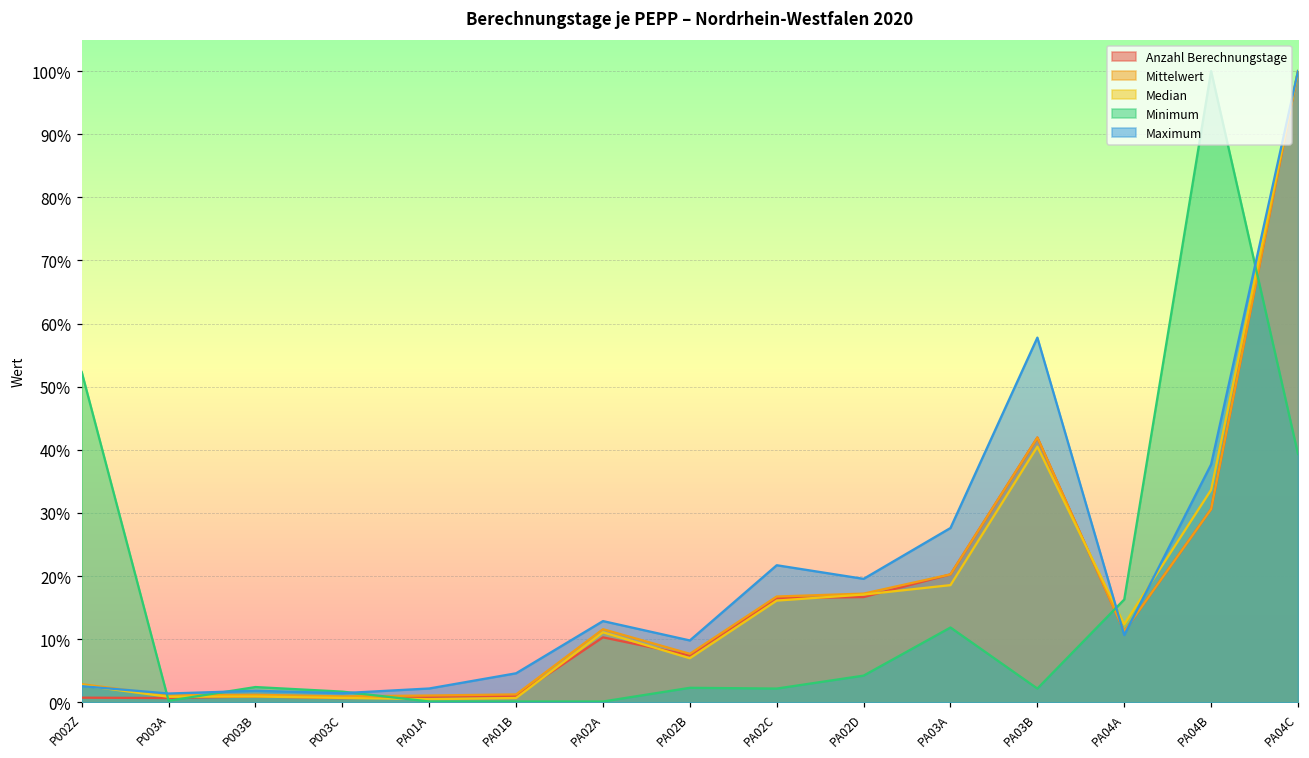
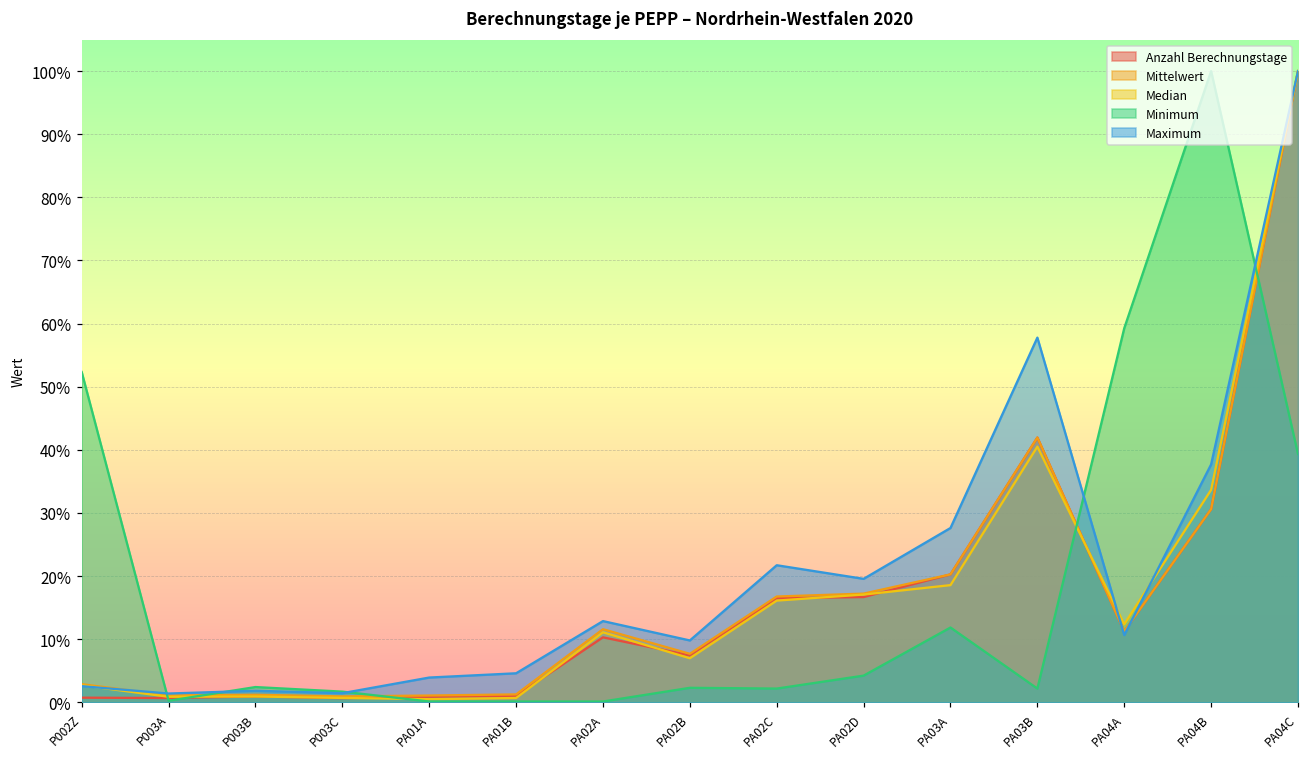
  {
    "Anzahl Berechnungstage": {
      "P002Z": "1%",
      "PA02A": "10%"
    },
    "Minimum": {
      "P002Z": "52%",
      "P003B": "2%",
      "PA01B": "0%",
      "PA02A": "0%",
      "PA02B": "2%",
      "PA02C": "2%",
      "PA02D": "4%",
      "PA03A": "12%",
      "PA03B": "2%",
-     "PA04A": "16%",
+     "PA04A": "59%",
      "PA04C": "39%"
    },
    "Maximum": {
      "P003B": "2%",
-     "PA01A": "2%",
+     "PA01A": "4%",
      "PA01B": "5%",
      "PA02A": "13%",
      "PA02B": "10%",
      "PA02C": "22%",
      "PA02D": "20%",
      "PA03A": "28%",
      "PA03B": "58%",
      "PA04A": "11%",
      "PA04B": "38%"
    }
  }
